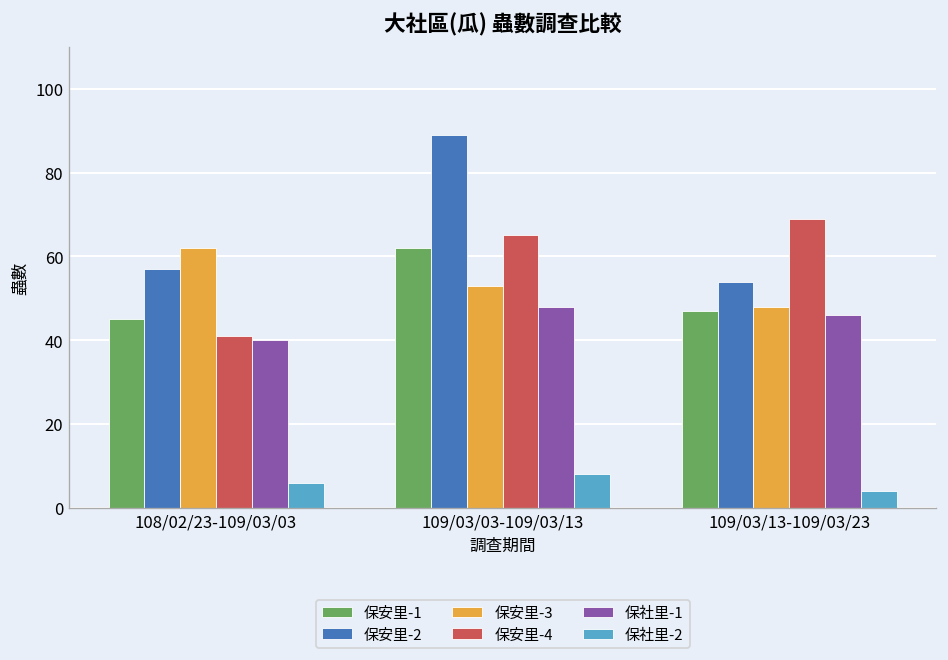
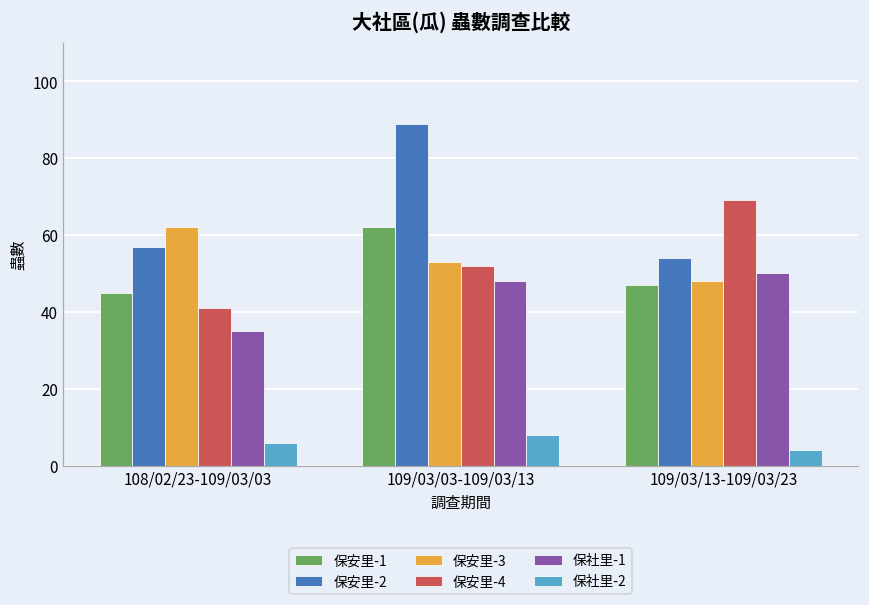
  {
    "保安里-1": {
      "108/02/23-109/03/03": 45,
      "109/03/03-109/03/13": 62,
      "109/03/13-109/03/23": 47
    },
    "保安里-3": {
      "108/02/23-109/03/03": 62,
      "109/03/03-109/03/13": 53,
      "109/03/13-109/03/23": 48
    },
    "保安里-4": {
      "108/02/23-109/03/03": 41,
-     "109/03/03-109/03/13": 65,
+     "109/03/03-109/03/13": 52,
      "109/03/13-109/03/23": 69
    },
    "保社里-1": {
-     "108/02/23-109/03/03": 40,
+     "108/02/23-109/03/03": 35,
      "109/03/03-109/03/13": 48,
-     "109/03/13-109/03/23": 46
+     "109/03/13-109/03/23": 50
    }
  }
